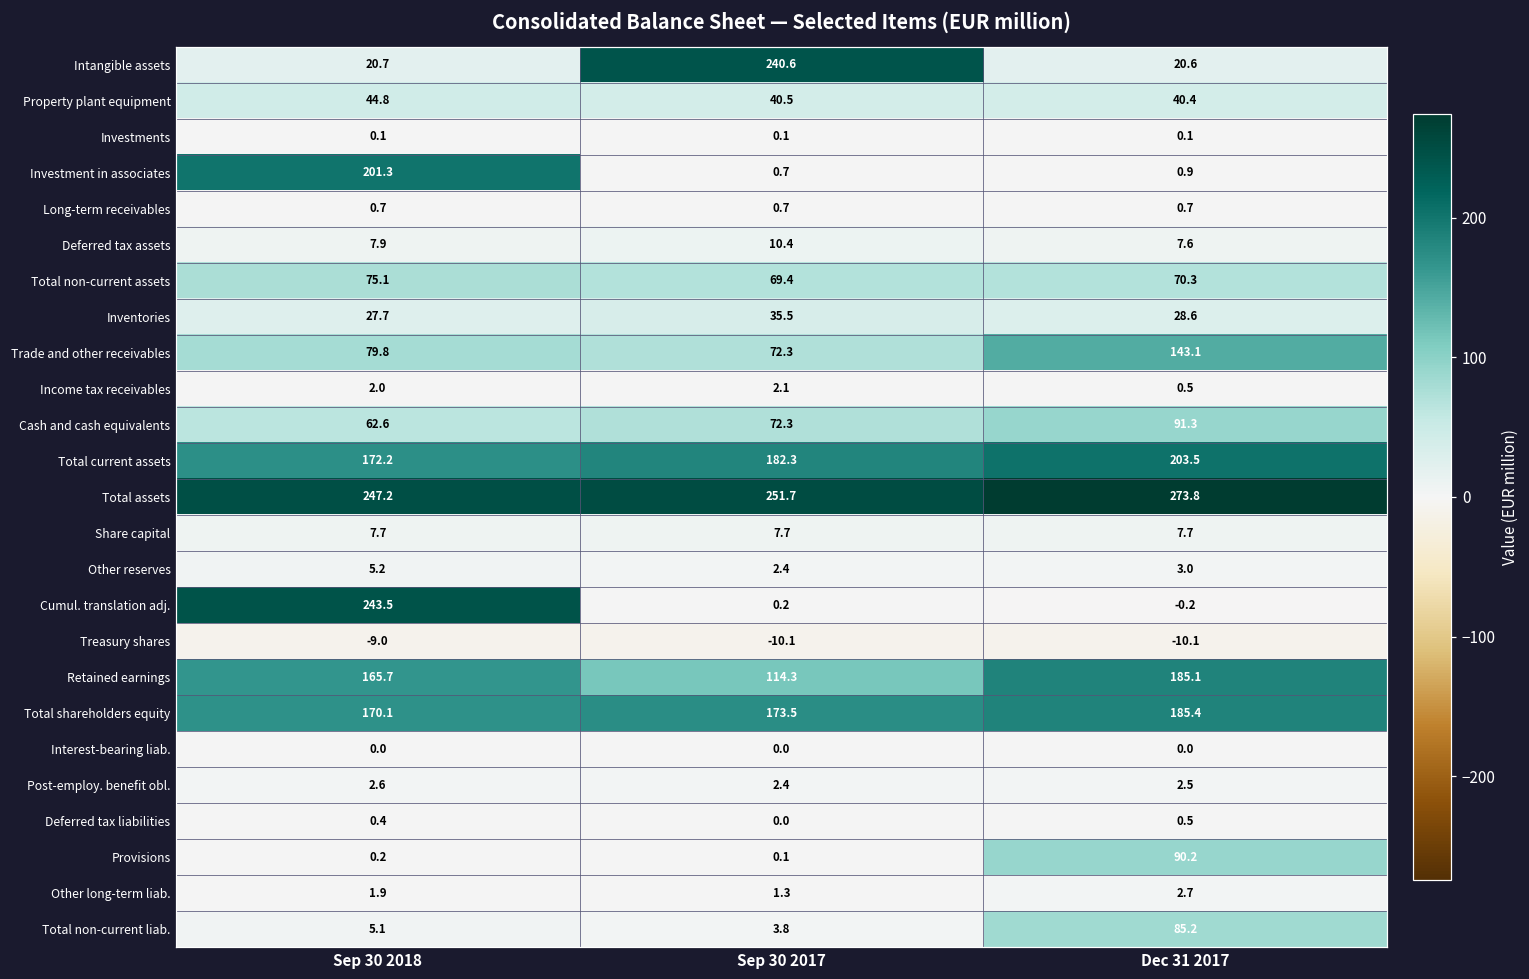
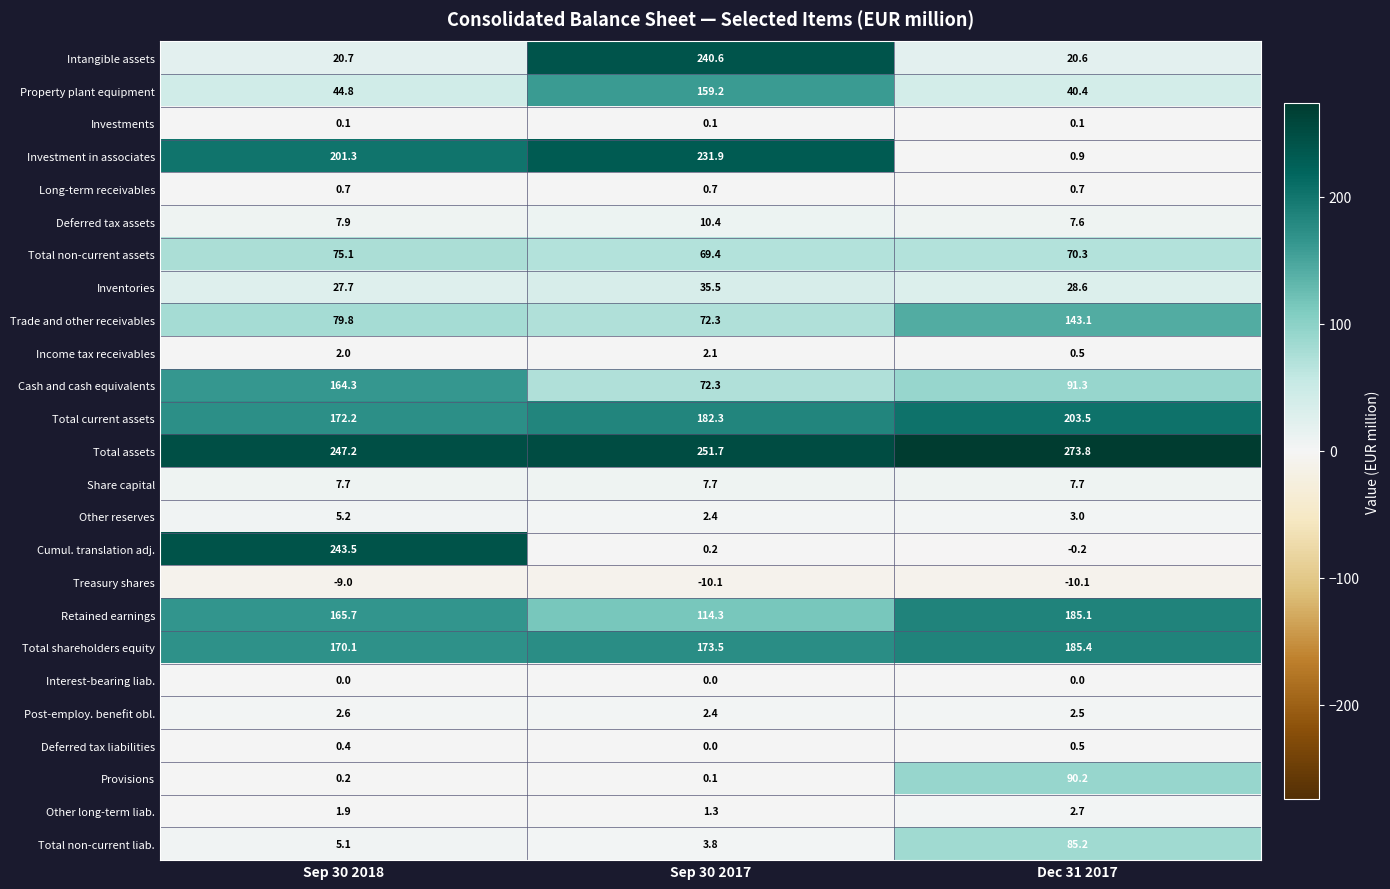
  {
    "Intangible assets": {
      "Sep 30 2018": 20.7,
      "Sep 30 2017": 240.6,
      "Dec 31 2017": 20.6
    },
    "Property plant equipment": {
      "Sep 30 2018": 44.8,
-     "Sep 30 2017": 40.5,
+     "Sep 30 2017": 159.2,
      "Dec 31 2017": 40.4
    },
    "Investments": {
      "Sep 30 2018": 0.1,
      "Sep 30 2017": 0.1,
      "Dec 31 2017": 0.1
    },
    "Investment in associates": {
      "Sep 30 2018": 201.3,
-     "Sep 30 2017": 0.7,
+     "Sep 30 2017": 231.9,
      "Dec 31 2017": 0.9
    },
    "Long-term receivables": {
      "Sep 30 2018": 0.7,
      "Sep 30 2017": 0.7,
      "Dec 31 2017": 0.7
    },
    "Deferred tax assets": {
      "Sep 30 2018": 7.9,
      "Sep 30 2017": 10.4,
      "Dec 31 2017": 7.6
    },
    "Total non-current assets": {
      "Sep 30 2018": 75.1,
      "Sep 30 2017": 69.4,
      "Dec 31 2017": 70.3
    },
    "Inventories": {
      "Sep 30 2018": 27.7,
      "Sep 30 2017": 35.5,
      "Dec 31 2017": 28.6
    },
    "Trade and other receivables": {
      "Sep 30 2018": 79.8,
      "Sep 30 2017": 72.3,
      "Dec 31 2017": 143.1
    },
    "Income tax receivables": {
      "Sep 30 2018": 2.0,
      "Sep 30 2017": 2.1,
      "Dec 31 2017": 0.5
    },
    "Cash and cash equivalents": {
-     "Sep 30 2018": 62.6,
+     "Sep 30 2018": 164.3,
      "Sep 30 2017": 72.3,
      "Dec 31 2017": 91.3
    },
    "Total current assets": {
      "Sep 30 2018": 172.2,
      "Sep 30 2017": 182.3,
      "Dec 31 2017": 203.5
    },
    "Total assets": {
      "Sep 30 2018": 247.2,
      "Sep 30 2017": 251.7,
      "Dec 31 2017": 273.8
    },
    "Share capital": {
      "Sep 30 2018": 7.7,
      "Sep 30 2017": 7.7,
      "Dec 31 2017": 7.7
    },
    "Other reserves": {
      "Sep 30 2018": 5.2,
      "Sep 30 2017": 2.4,
      "Dec 31 2017": 3.0
    },
    "Cumul. translation adj.": {
      "Sep 30 2018": 243.5,
      "Sep 30 2017": 0.2,
      "Dec 31 2017": -0.2
    },
    "Treasury shares": {
      "Sep 30 2018": -9.0,
      "Sep 30 2017": -10.1,
      "Dec 31 2017": -10.1
    },
    "Retained earnings": {
      "Sep 30 2018": 165.7,
      "Sep 30 2017": 114.3,
      "Dec 31 2017": 185.1
    },
    "Total shareholders equity": {
      "Sep 30 2018": 170.1,
      "Sep 30 2017": 173.5,
      "Dec 31 2017": 185.4
    },
    "Interest-bearing liab.": {
      "Sep 30 2018": 0.0,
      "Sep 30 2017": 0.0,
      "Dec 31 2017": 0.0
    },
    "Post-employ. benefit obl.": {
      "Sep 30 2018": 2.6,
      "Sep 30 2017": 2.4,
      "Dec 31 2017": 2.5
    },
    "Deferred tax liabilities": {
      "Sep 30 2018": 0.4,
      "Sep 30 2017": 0.0,
      "Dec 31 2017": 0.5
    },
    "Provisions": {
      "Sep 30 2018": 0.2,
      "Sep 30 2017": 0.1,
      "Dec 31 2017": 90.2
    },
    "Other long-term liab.": {
      "Sep 30 2018": 1.9,
      "Sep 30 2017": 1.3,
      "Dec 31 2017": 2.7
    },
    "Total non-current liab.": {
      "Sep 30 2018": 5.1,
      "Sep 30 2017": 3.8,
      "Dec 31 2017": 85.2
    }
  }
